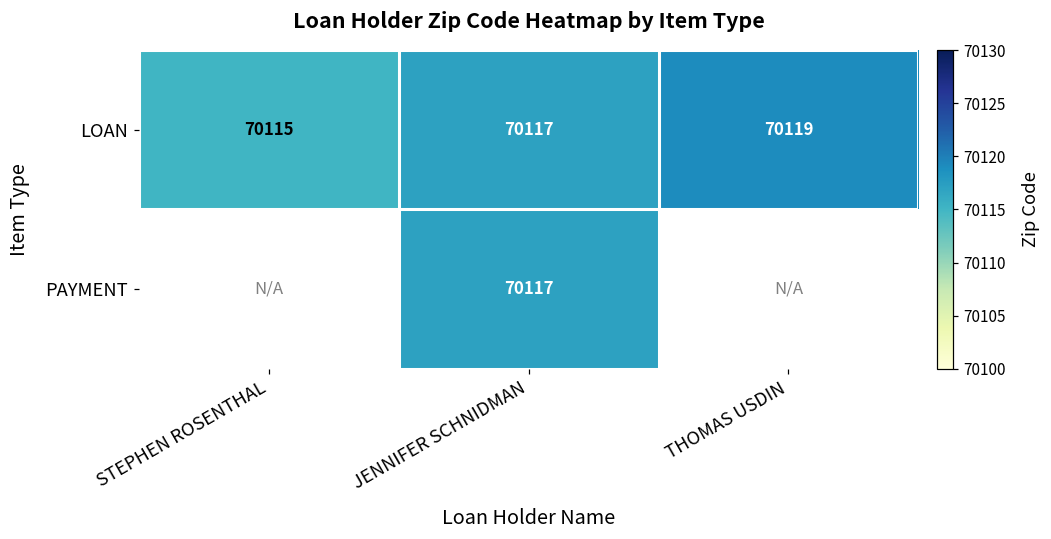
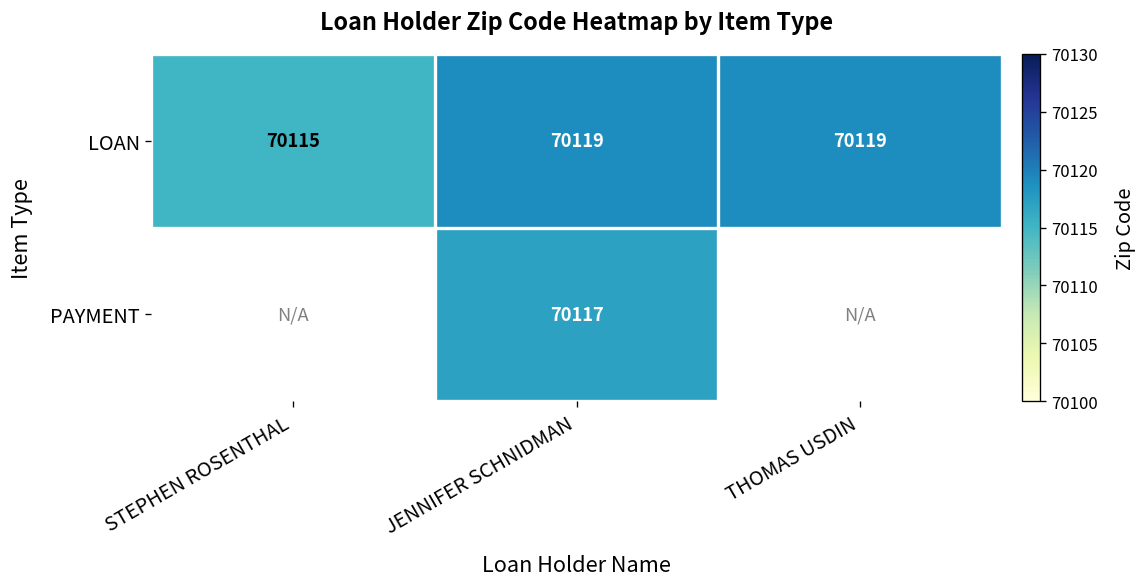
  {
    "LOAN": {
      "STEPHEN ROSENTHAL": 70115,
-     "JENNIFER SCHNIDMAN": 70117,
+     "JENNIFER SCHNIDMAN": 70119,
      "THOMAS USDIN": 70119
    },
    "PAYMENT": {
      "JENNIFER SCHNIDMAN": 70117
    }
  }
